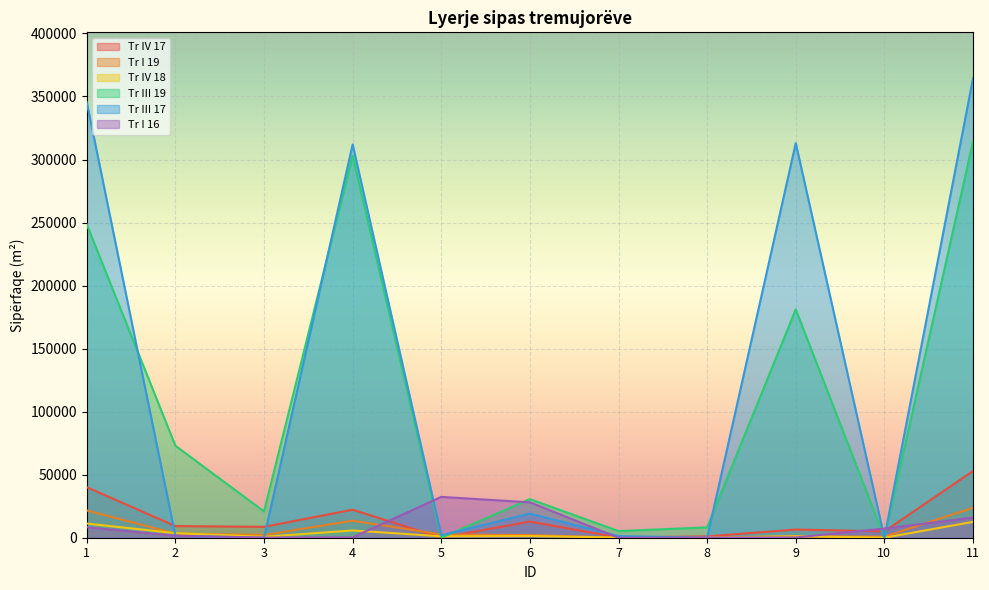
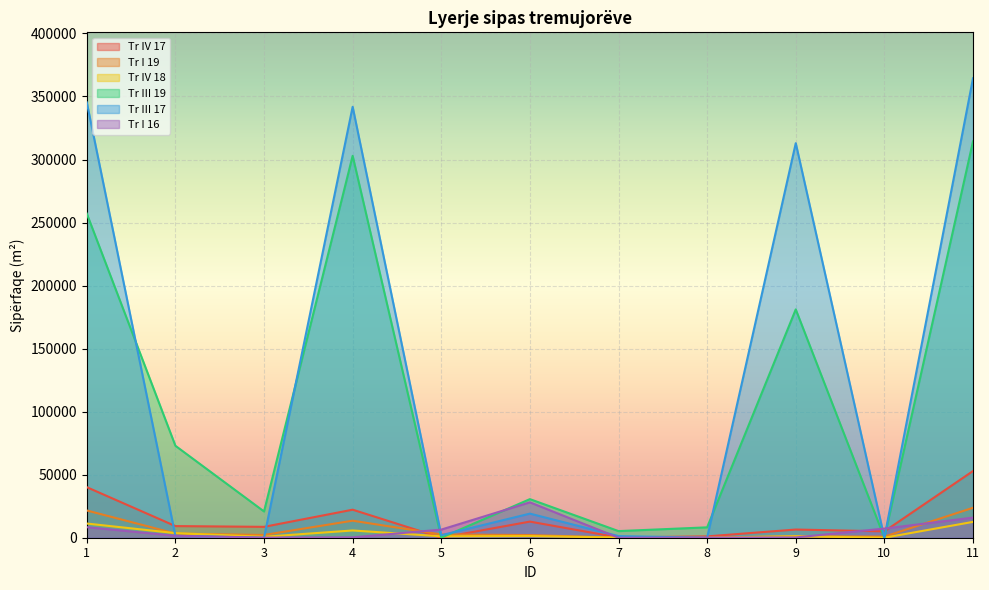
  {
    "Tr III 19": {
-     "1": 248000,
+     "1": 257000,
      "2": 73000,
      "3": 21000,
      "4": 303000,
      "6": 31000,
      "7": 5000,
      "8": 8000,
      "9": 181000,
      "11": 314000
    },
    "Tr III 17": {
      "1": 345000,
-     "4": 312000,
+     "4": 342000,
      "6": 19000,
      "9": 313000,
      "11": 364000
    },
    "Tr I 16": {
      "1": 8000,
      "4": 0,
-     "5": 32000,
+     "5": 6000,
      "6": 28000,
      "10": 7000,
      "11": 16000
    }
  }
